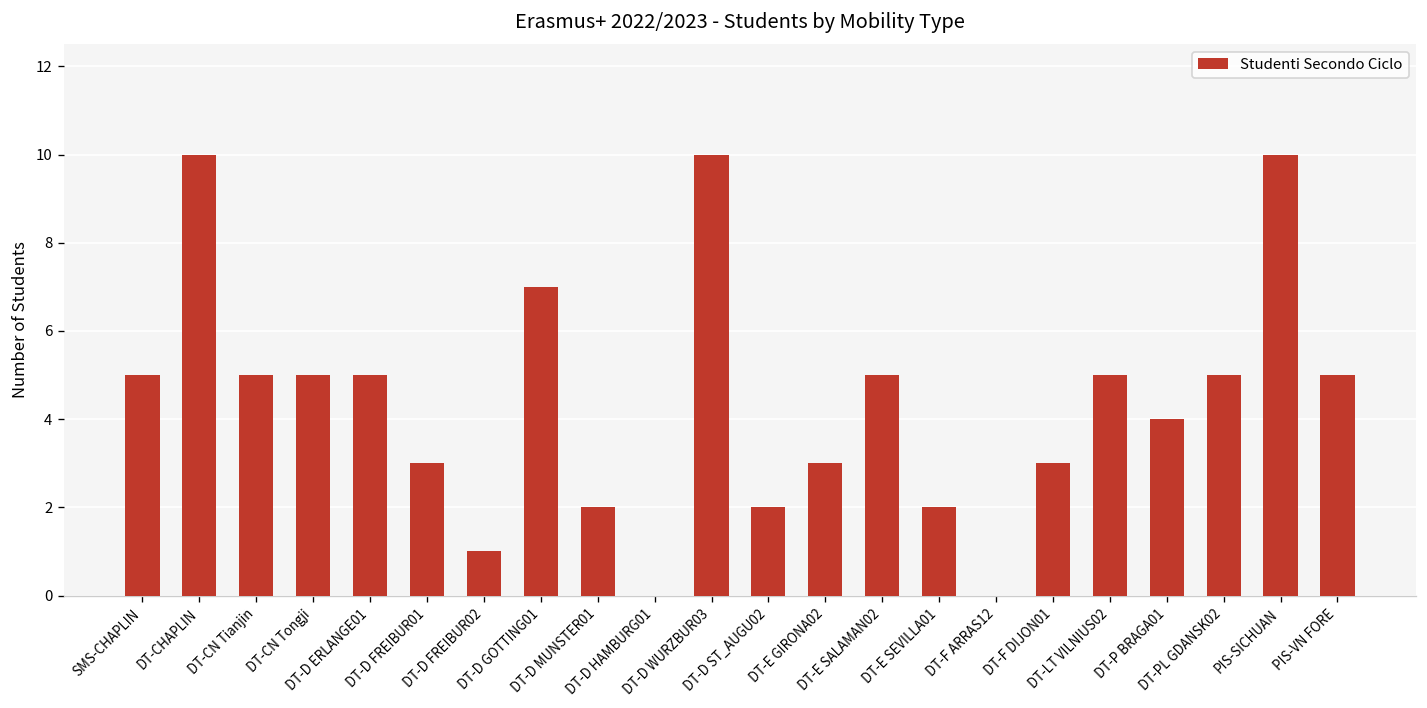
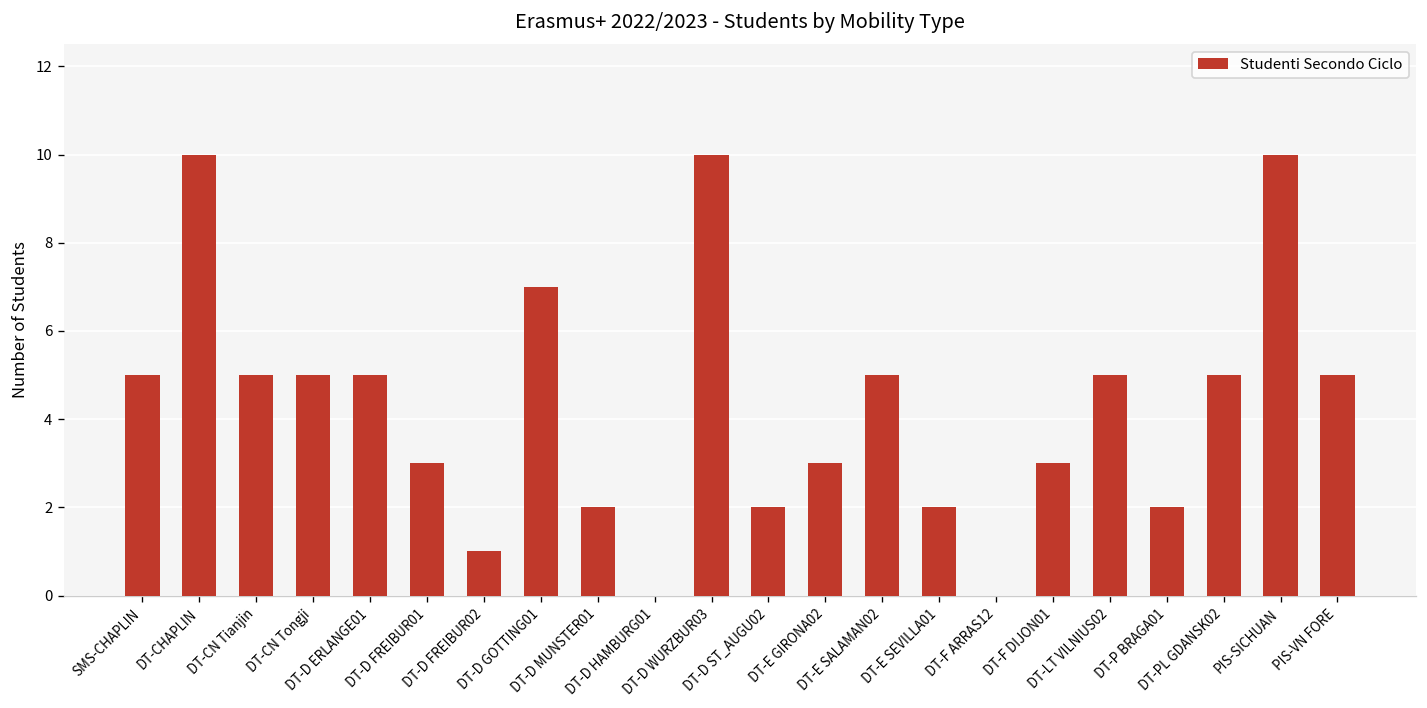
  {
    "SMS-CHAPLIN": 5,
    "DT-CHAPLIN": 10,
    "DT-CN Tianjin": 5,
    "DT-CN Tongji": 5,
    "DT-D ERLANGE01": 5,
    "DT-D FREIBUR01": 3,
    "DT-D FREIBUR02": 1,
    "DT-D GOTTING01": 7,
    "DT-D MUNSTER01": 2,
    "DT-D HAMBURG01": 0,
    "DT-D WURZBUR03": 10,
    "DT-D ST_AUGU02": 2,
    "DT-E GIRONA02": 3,
    "DT-E SALAMAN02": 5,
    "DT-E SEVILLA01": 2,
    "DT-F ARRAS12": 0,
    "DT-F DIJON01": 3,
    "DT-LT VILNIUS02": 5,
-   "DT-P BRAGA01": 4,
+   "DT-P BRAGA01": 2,
    "DT-PL GDANSK02": 5,
    "PIS-SICHUAN": 10,
    "PIS-VN FORE": 5
  }
